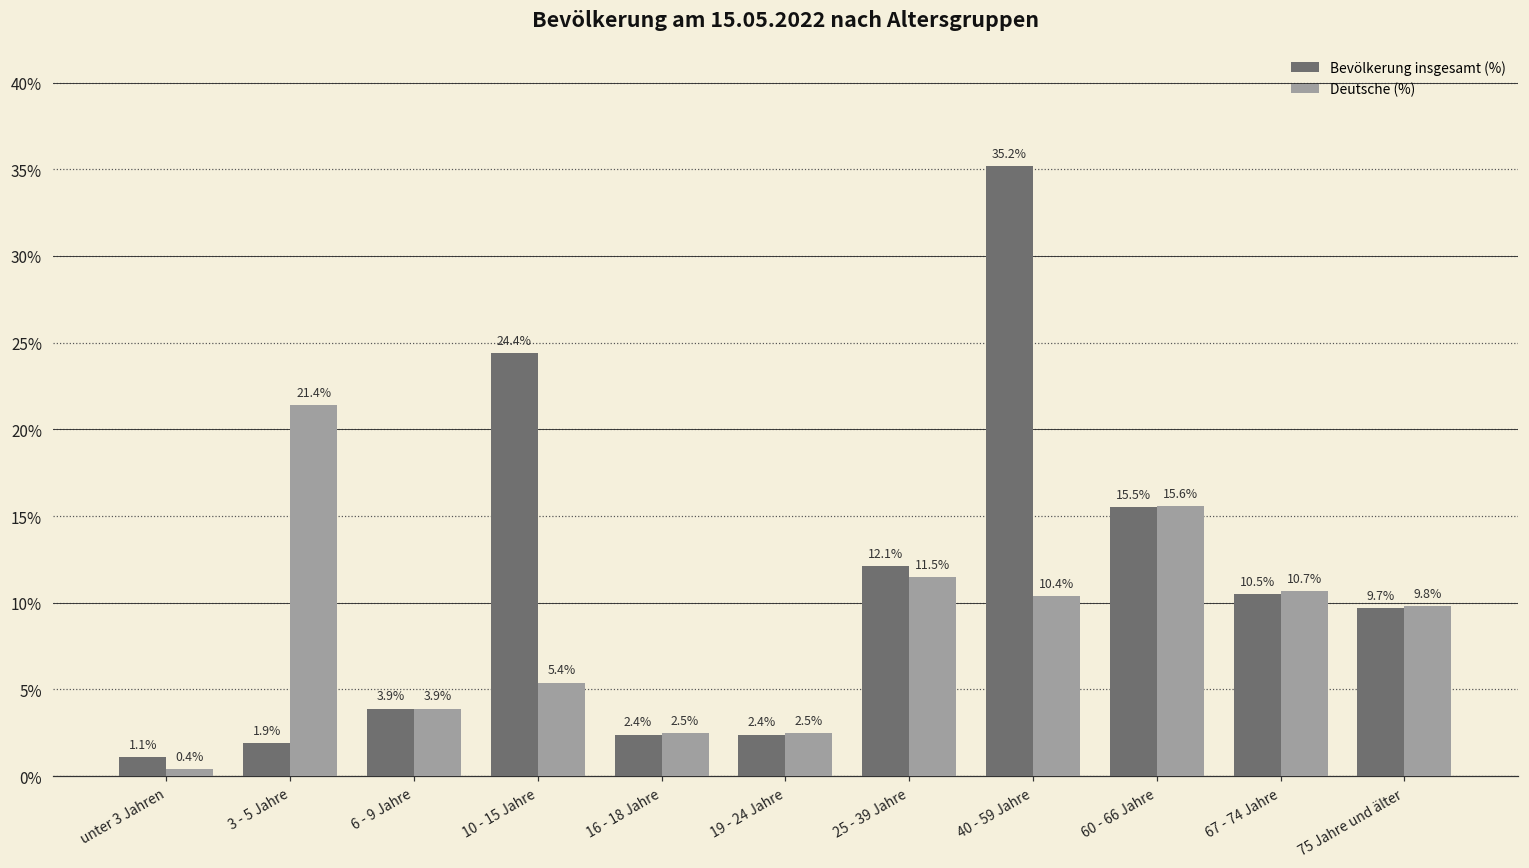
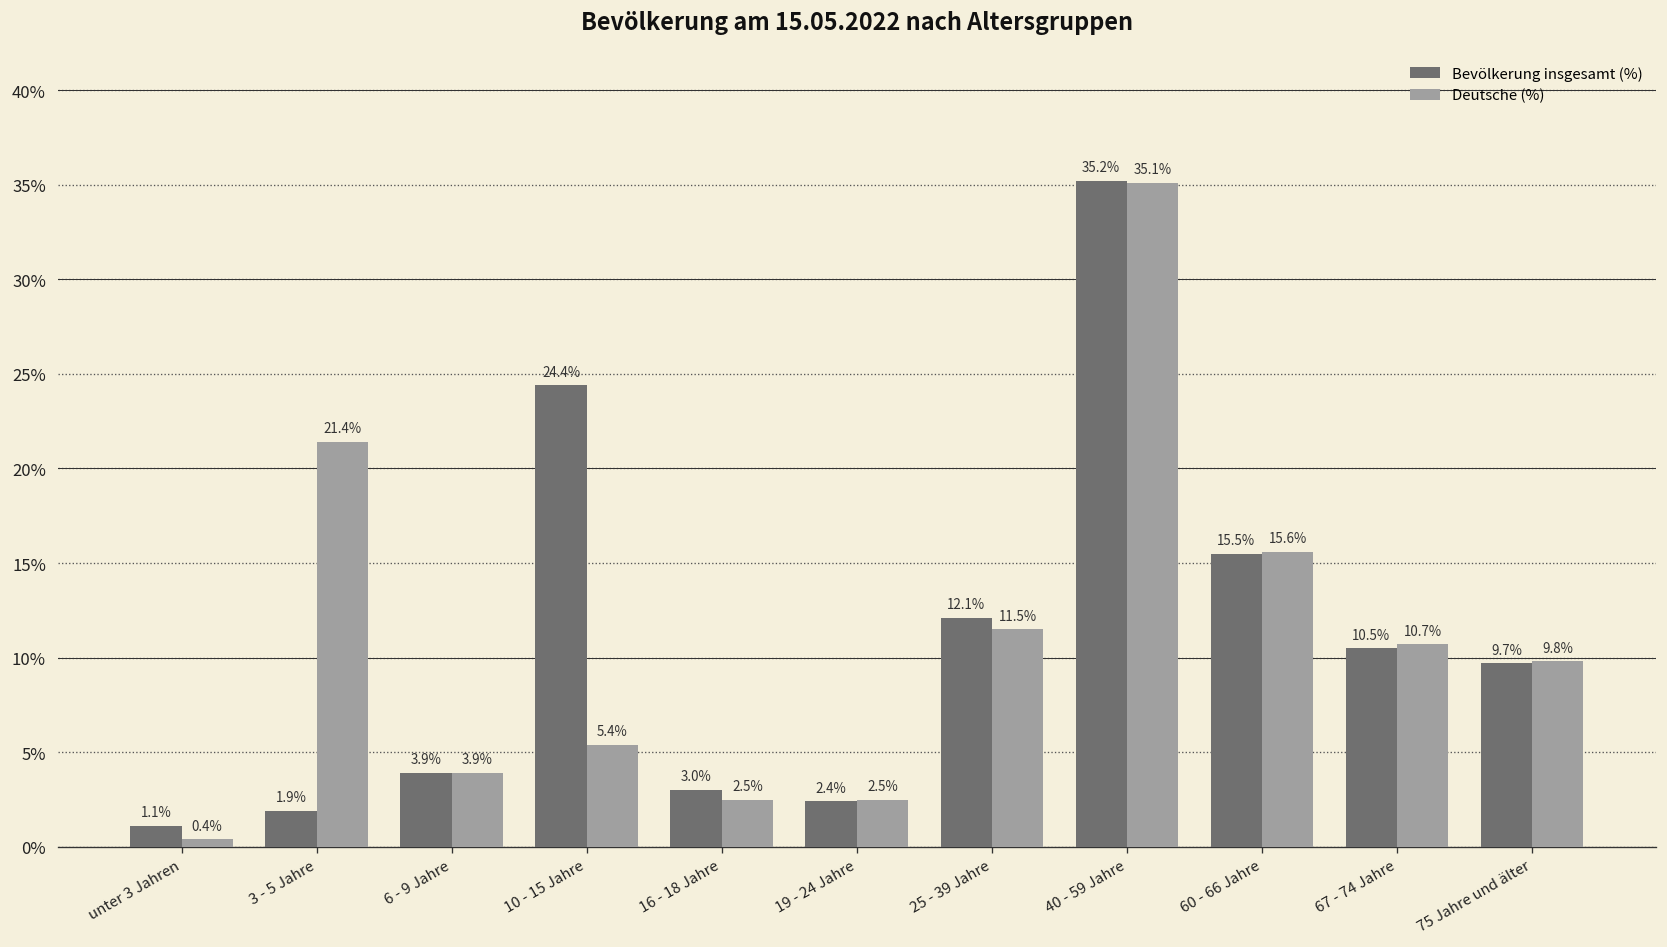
  {
    "Bevölkerung insgesamt (%)": {
      "unter 3 Jahren": "1.1%",
      "3 - 5 Jahre": "1.9%",
      "6 - 9 Jahre": "3.9%",
      "10 - 15 Jahre": "24.4%",
-     "16 - 18 Jahre": "2.4%",
+     "16 - 18 Jahre": "3.0%",
      "19 - 24 Jahre": "2.4%",
      "25 - 39 Jahre": "12.1%",
      "40 - 59 Jahre": "35.2%",
      "60 - 66 Jahre": "15.5%",
      "67 - 74 Jahre": "10.5%",
      "75 Jahre und älter": "9.7%"
    },
    "Deutsche (%)": {
      "unter 3 Jahren": "0.4%",
      "3 - 5 Jahre": "21.4%",
      "6 - 9 Jahre": "3.9%",
      "10 - 15 Jahre": "5.4%",
      "16 - 18 Jahre": "2.5%",
      "19 - 24 Jahre": "2.5%",
      "25 - 39 Jahre": "11.5%",
-     "40 - 59 Jahre": "10.4%",
+     "40 - 59 Jahre": "35.1%",
      "60 - 66 Jahre": "15.6%",
      "67 - 74 Jahre": "10.7%",
      "75 Jahre und älter": "9.8%"
    }
  }
